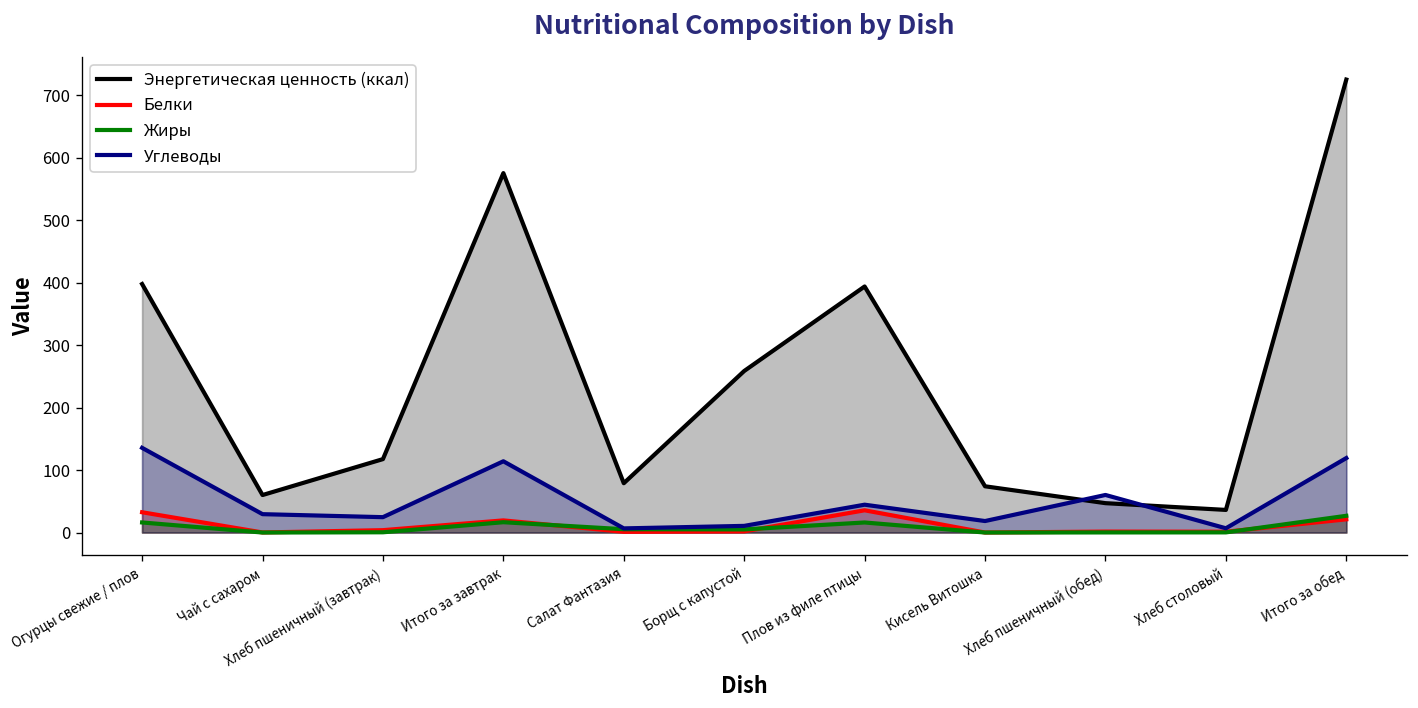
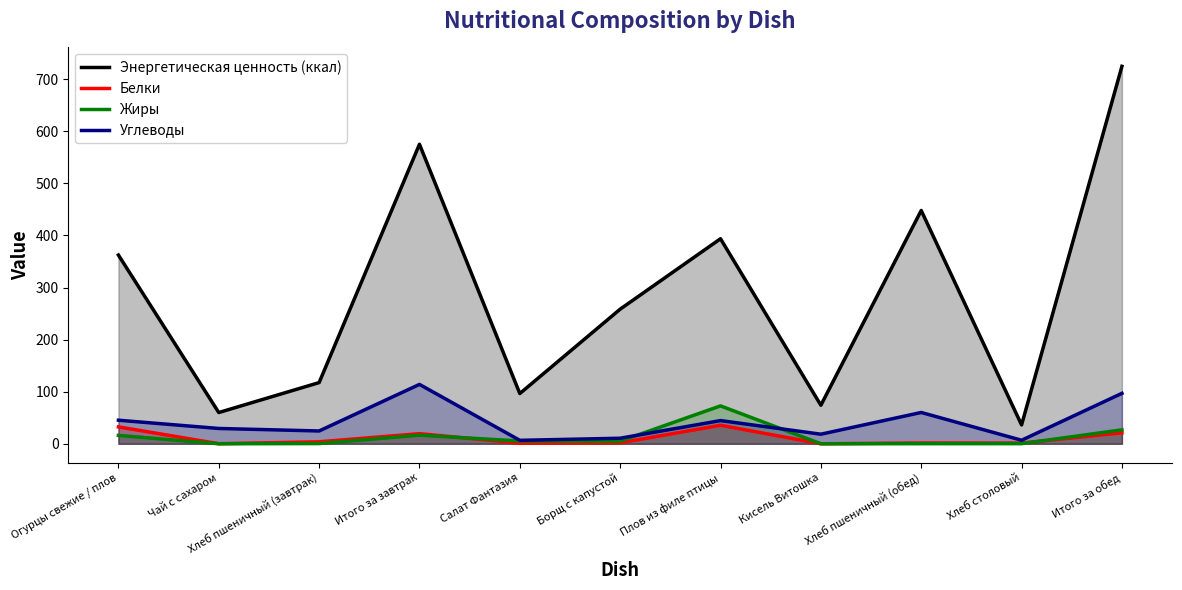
  {
    "Энергетическая ценность (ккал)": {
-     "Огурцы свежие / плов": 400,
+     "Огурцы свежие / плов": 360,
      "Чай с сахаром": 60,
      "Хлеб пшеничный (завтрак)": 120,
      "Итого за завтрак": 580,
-     "Салат Фантазия": 80,
+     "Салат Фантазия": 100,
      "Борщ с капустой": 260,
      "Плов из филе птицы": 390,
      "Кисель Витошка": 70,
-     "Хлеб пшеничный (обед)": 50,
+     "Хлеб пшеничный (обед)": 450,
      "Хлеб столовый": 40,
      "Итого за обед": 720
    },
    "Белки": {
      "Огурцы свежие / плов": 30,
      "Плов из филе птицы": 40,
      "Итого за обед": 20
    },
    "Жиры": {
      "Огурцы свежие / плов": 20,
-     "Плов из филе птицы": 20,
+     "Плов из филе птицы": 70,
      "Итого за обед": 30
    },
    "Углеводы": {
-     "Огурцы свежие / плов": 140,
+     "Огурцы свежие / плов": 50,
      "Чай с сахаром": 30,
      "Хлеб пшеничный (завтрак)": 20,
      "Итого за завтрак": 110,
      "Борщ с капустой": 10,
      "Плов из филе птицы": 40,
      "Кисель Витошка": 20,
      "Хлеб пшеничный (обед)": 60,
      "Хлеб столовый": 10,
-     "Итого за обед": 120
+     "Итого за обед": 100
    }
  }
